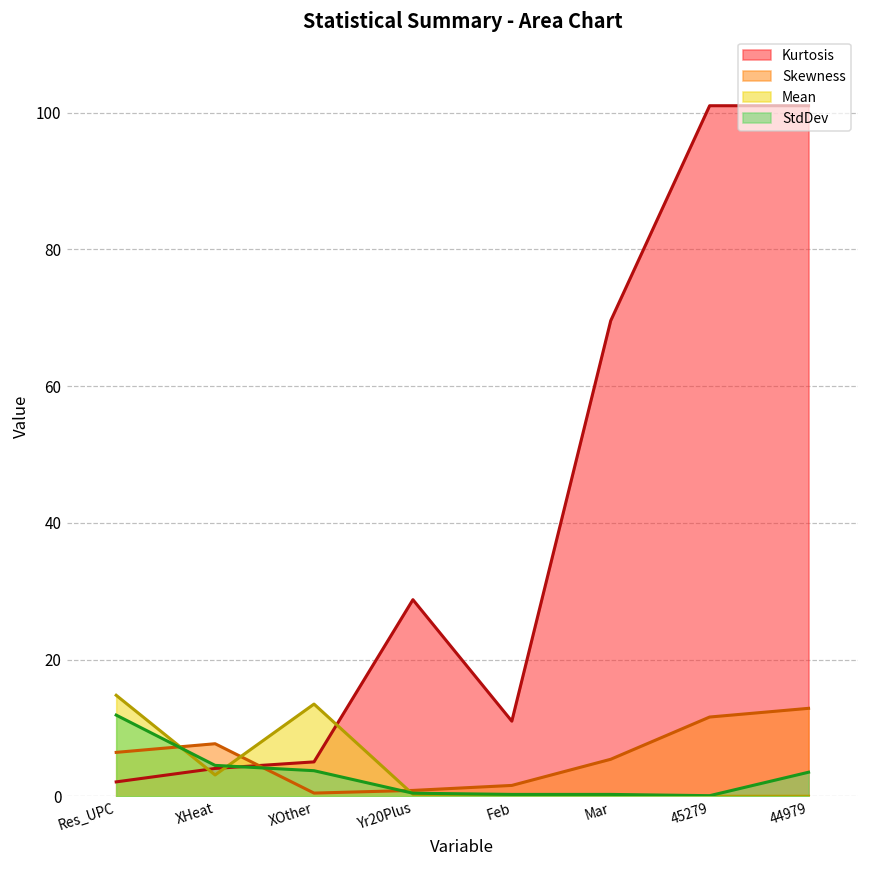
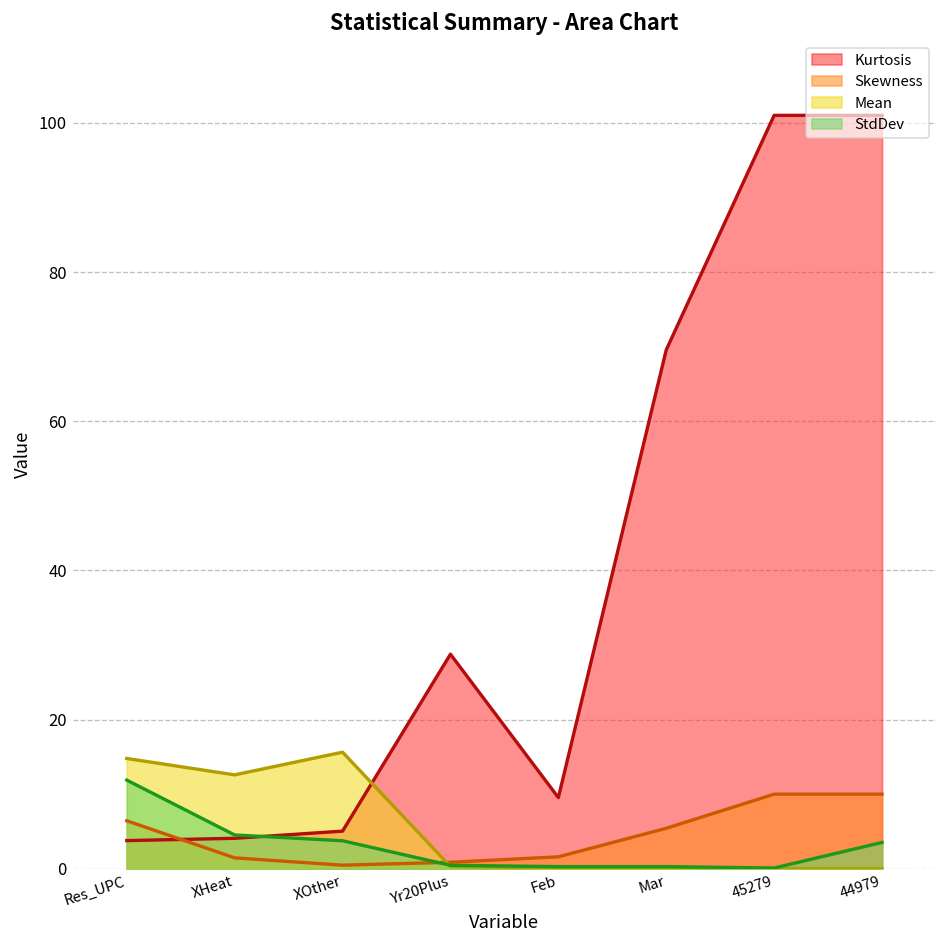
  {
    "Kurtosis": {
-     "Res_UPC": 2,
+     "Res_UPC": 4,
      "XHeat": 4,
      "XOther": 5,
      "Yr20Plus": 29,
-     "Feb": 11,
+     "Feb": 10,
      "Mar": 70,
      "45279": 101
    },
    "Skewness": {
      "Res_UPC": 6,
-     "XHeat": 8,
+     "XHeat": 1,
      "XOther": 0,
      "Feb": 2,
      "Mar": 5,
-     "45279": 12,
-     "44979": 13
+     "45279": 10,
+     "44979": 10
    },
    "Mean": {
      "Res_UPC": 15,
-     "XHeat": 3,
-     "XOther": 13,
+     "XHeat": 13,
+     "XOther": 16,
      "44979": 0
    },
    "StdDev": {
      "Res_UPC": 12,
      "XHeat": 5,
      "XOther": 4,
      "44979": 4
    }
  }
